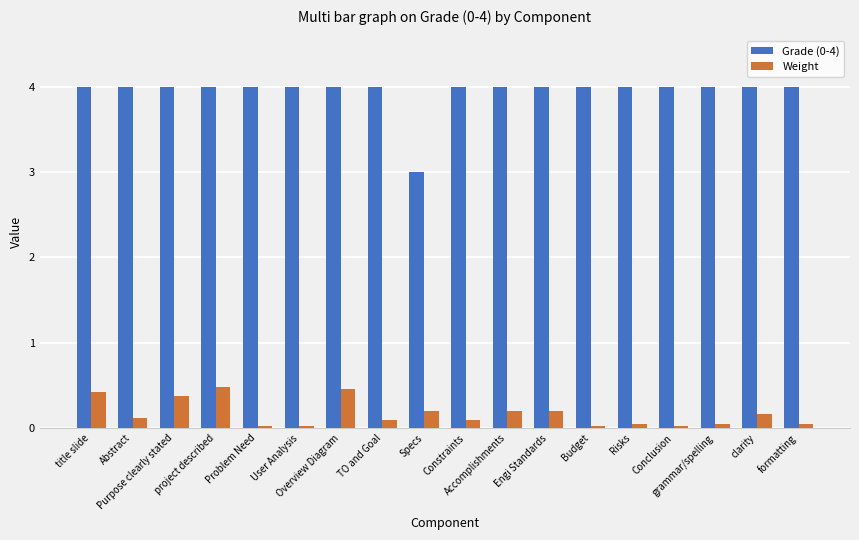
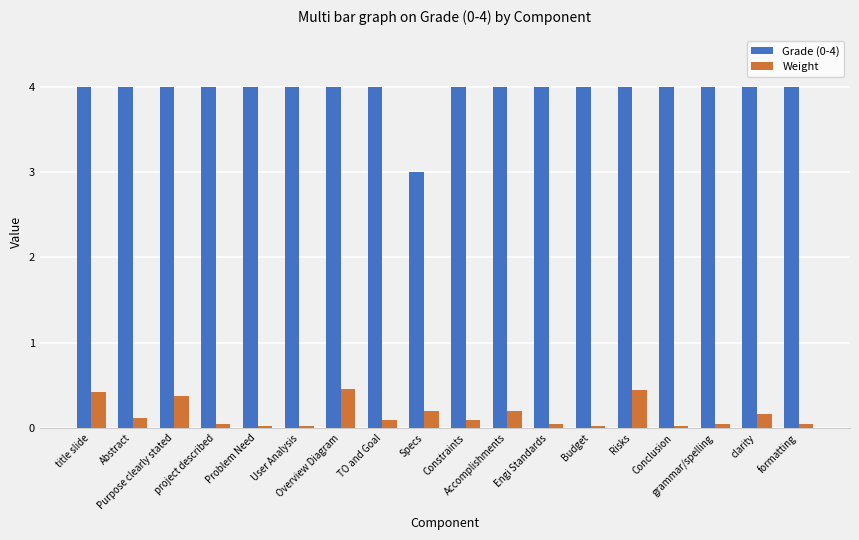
  {
    "Grade (0-4)": {
      "title slide": 4.0,
      "Abstract": 4.0,
      "Purpose clearly stated": 4.0,
      "project described": 4.0,
      "Problem Need": 4.0,
      "User Analysis": 4.0,
      "Overview Diagram": 4.0,
      "TO and Goal": 4.0,
      "Specs": 3.0,
      "Constraints": 4.0,
      "Accomplishments": 4.0,
      "Engi Standards": 4.0,
      "Budget": 4.0,
      "Risks": 4.0,
      "Conclusion": 4.0,
      "grammar/spelling": 4.0,
      "clarity": 4.0,
      "formatting": 4.0
    },
    "Weight": {
      "title slide": 0.4,
      "Abstract": 0.1,
      "Purpose clearly stated": 0.4,
-     "project described": 0.5,
+     "project described": 0.1,
      "Overview Diagram": 0.5,
      "TO and Goal": 0.1,
      "Specs": 0.2,
      "Constraints": 0.1,
      "Accomplishments": 0.2,
-     "Engi Standards": 0.2,
-     "Risks": 0.1,
+     "Engi Standards": 0.1,
+     "Risks": 0.5,
      "grammar/spelling": 0.1,
      "clarity": 0.2,
      "formatting": 0.1
    }
  }
